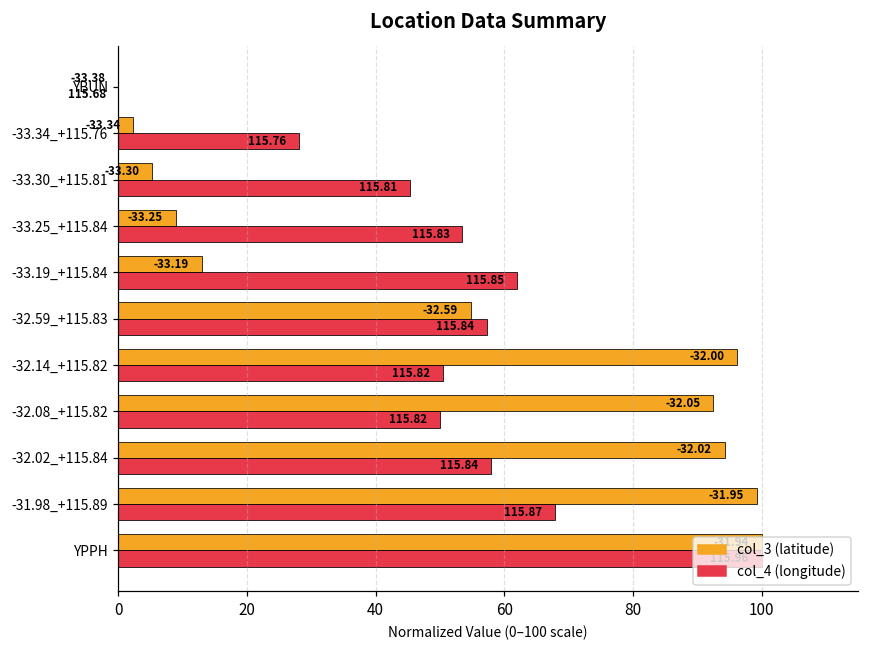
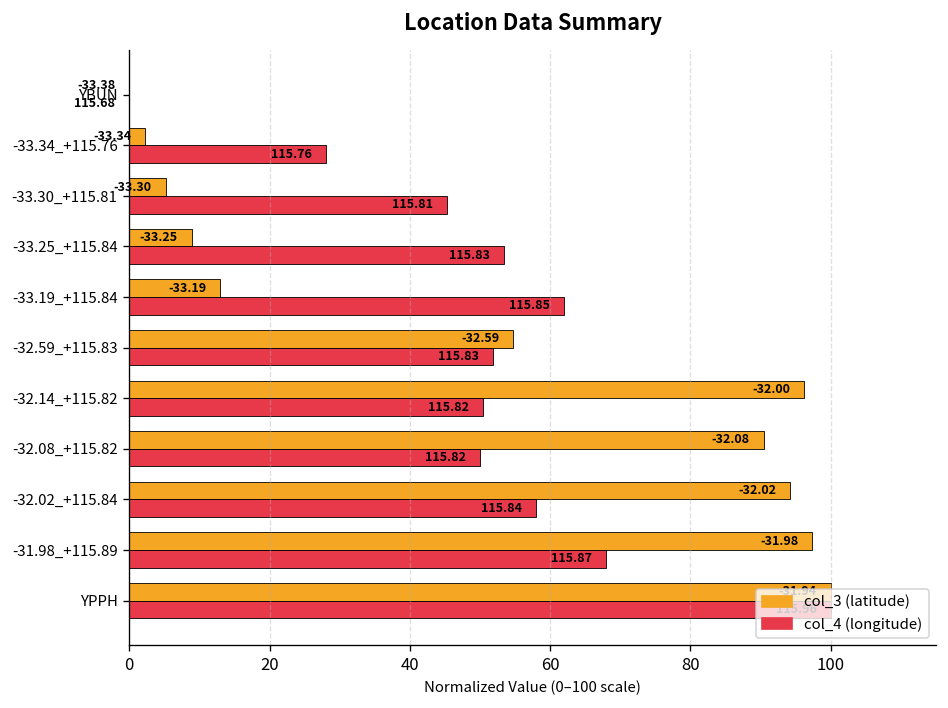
  {
    "col_3 (latitude)": {
-     "-32.08_+115.82": -32.05,
-     "-31.98_+115.89": -31.95
+     "-32.08_+115.82": -32.08,
+     "-31.98_+115.89": -31.98
    },
    "col_4 (longitude)": {
-     "-32.59_+115.83": 115.84
+     "-32.59_+115.83": 115.83
    }
  }
